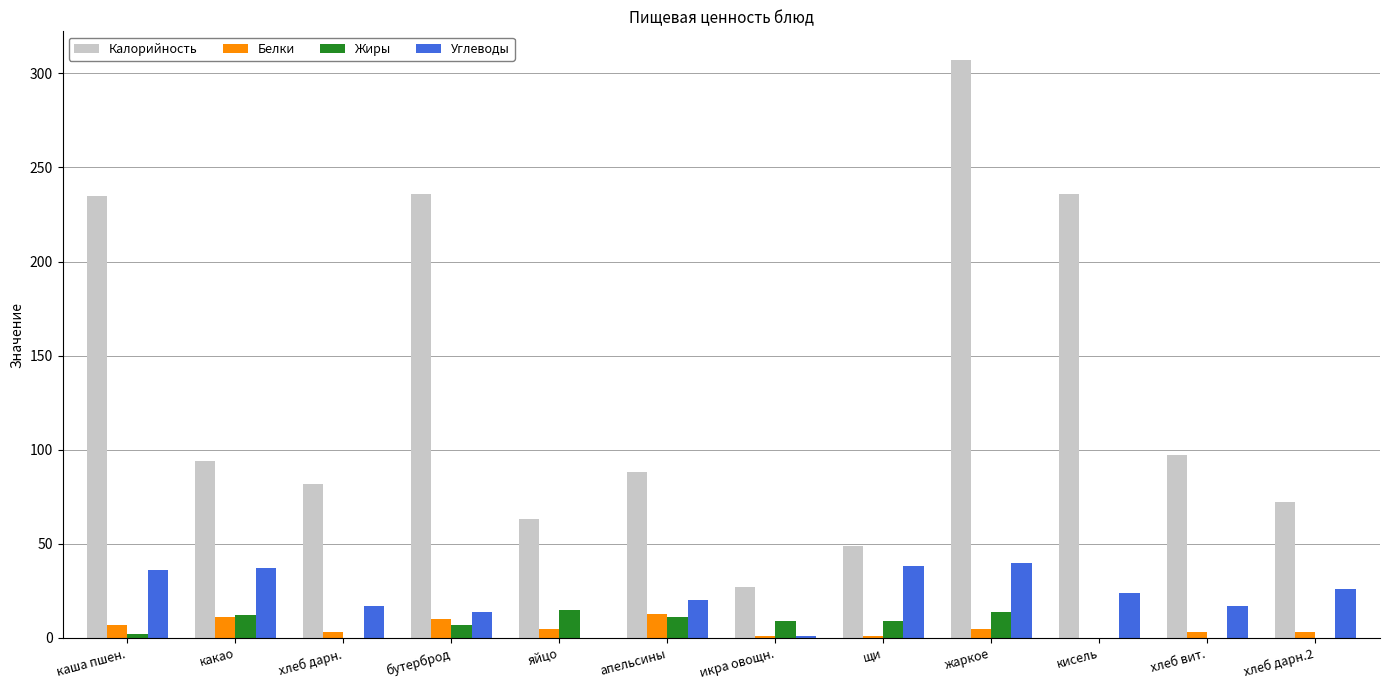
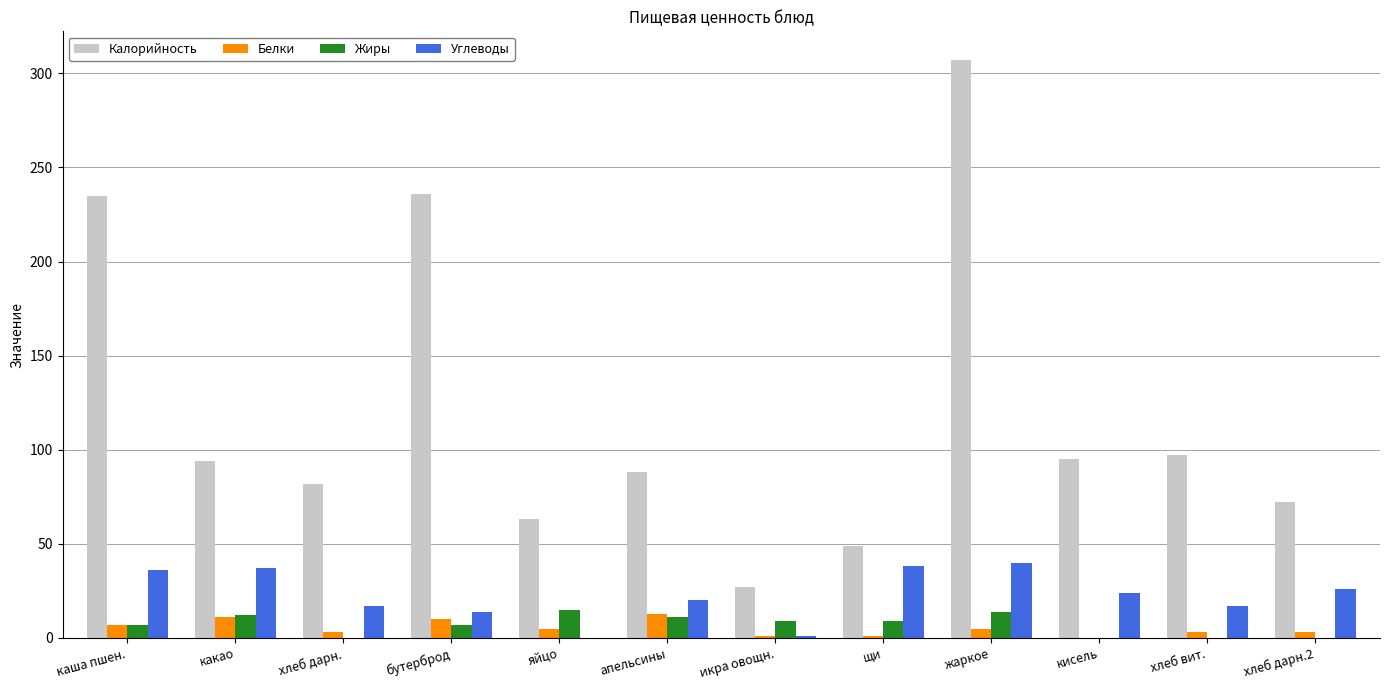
  {
    "Калорийность": {
      "каша пшен.": 235,
      "какао": 94,
      "хлеб дарн.": 82,
      "бутерброд": 236,
      "яйцо": 63,
      "апельсины": 88,
      "икра овощн.": 27,
      "щи": 49,
      "жаркое": 307,
-     "кисель": 236,
+     "кисель": 95,
      "хлеб вит.": 97,
      "хлеб дарн.2": 72
    },
    "Белки": {
      "каша пшен.": 7,
      "какао": 11,
      "хлеб дарн.": 3,
      "бутерброд": 10,
      "яйцо": 5,
      "апельсины": 13,
      "жаркое": 5,
      "кисель": 0,
      "хлеб вит.": 3,
      "хлеб дарн.2": 3
    },
    "Жиры": {
-     "каша пшен.": 2,
+     "каша пшен.": 7,
      "какао": 12,
      "хлеб дарн.": 0,
      "бутерброд": 7,
      "яйцо": 15,
      "апельсины": 11,
      "икра овощн.": 9,
      "щи": 9,
      "жаркое": 14,
      "кисель": 0,
      "хлеб вит.": 0,
      "хлеб дарн.2": 0
    },
    "Углеводы": {
      "каша пшен.": 36,
      "какао": 37,
      "хлеб дарн.": 17,
      "бутерброд": 14,
      "яйцо": 0,
      "апельсины": 20,
      "щи": 38,
      "жаркое": 40,
      "кисель": 24,
      "хлеб вит.": 17,
      "хлеб дарн.2": 26
    }
  }
